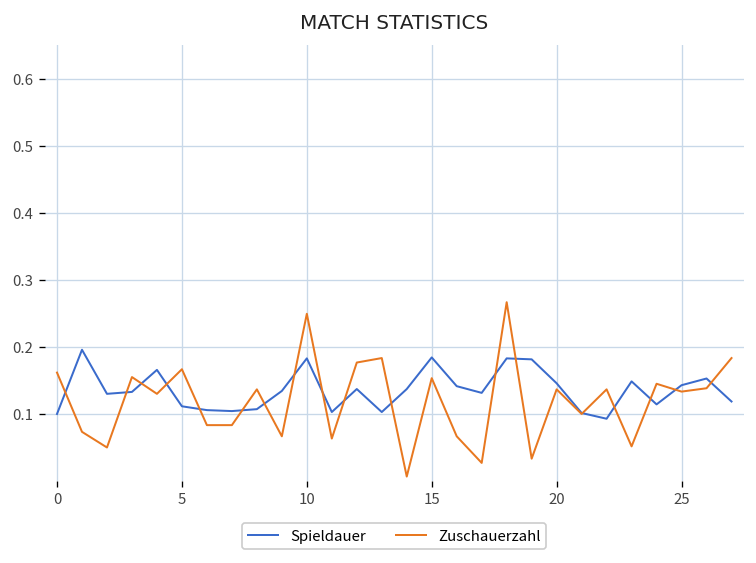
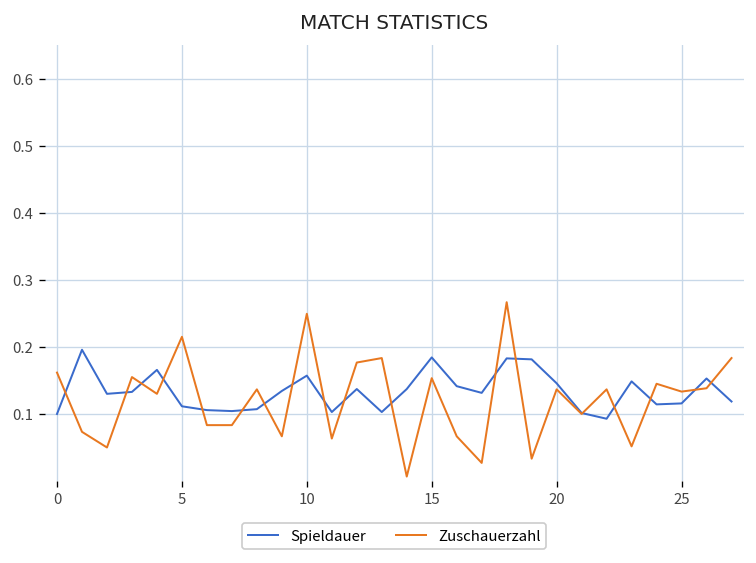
  {
    "Spieldauer": {
      "0": 0.10,
      "5": 0.11,
-     "10": 0.18,
+     "10": 0.16,
      "15": 0.18,
      "20": 0.15,
-     "25": 0.14
+     "25": 0.12
    },
    "Zuschauerzahl": {
      "0": 0.16,
-     "5": 0.17,
+     "5": 0.22,
      "10": 0.25,
      "15": 0.15,
      "20": 0.14,
      "25": 0.13
    }
  }
